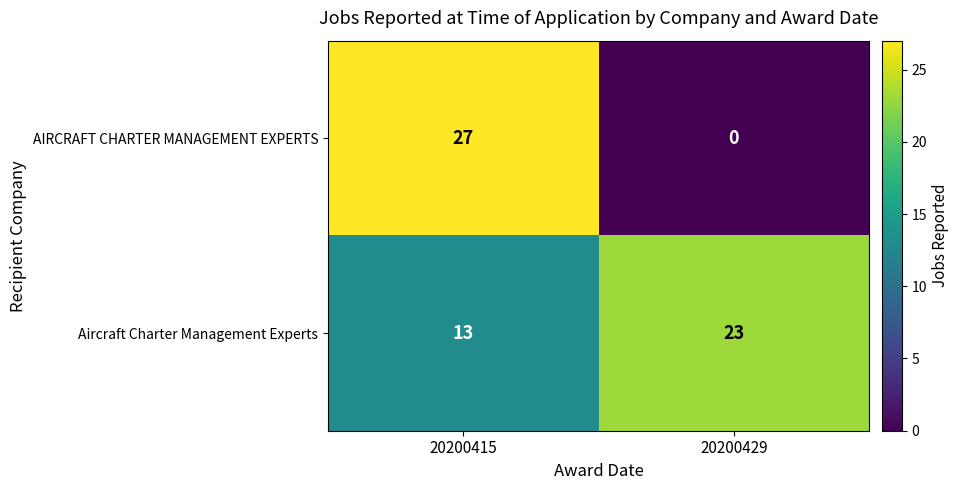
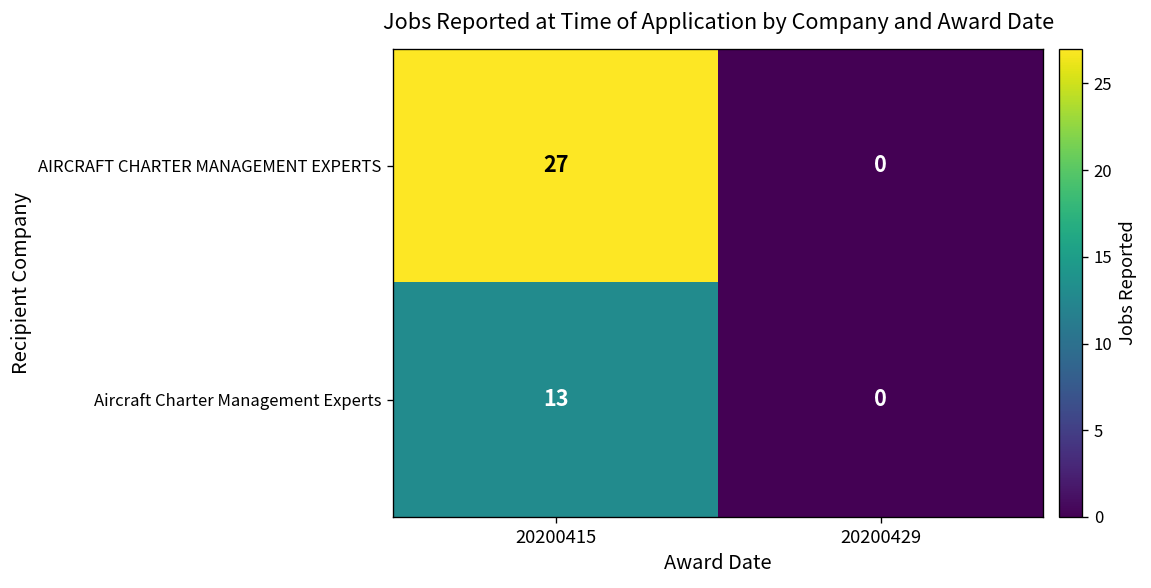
  {
    "AIRCRAFT CHARTER MANAGEMENT EXPERTS": {
      "20200415": 27,
      "20200429": 0
    },
    "Aircraft Charter Management Experts": {
      "20200415": 13,
-     "20200429": 23
+     "20200429": 0
    }
  }
